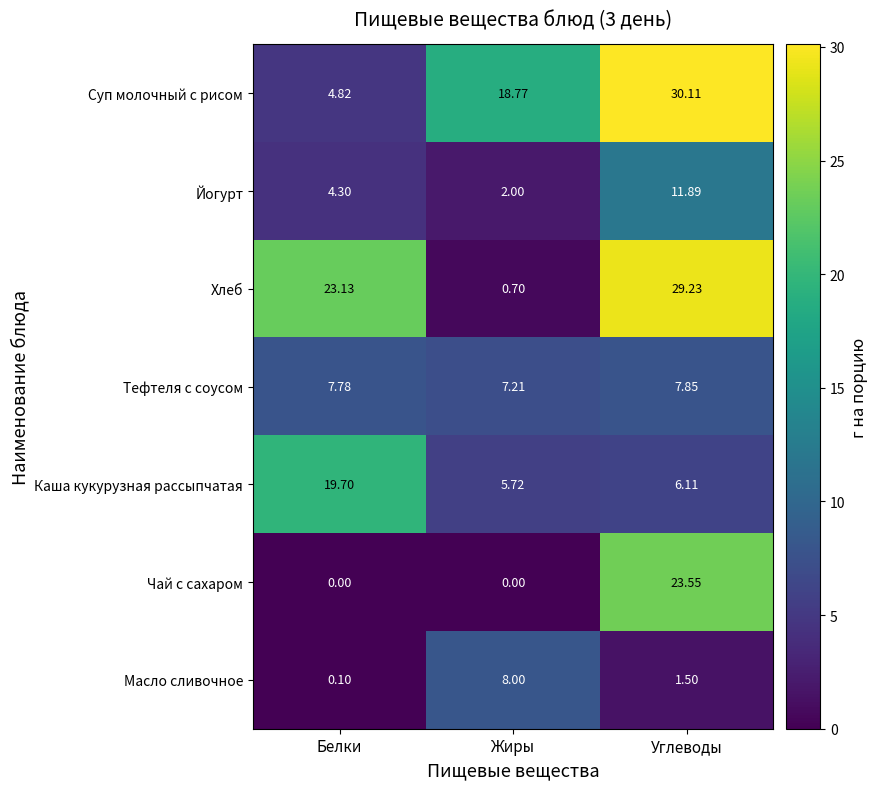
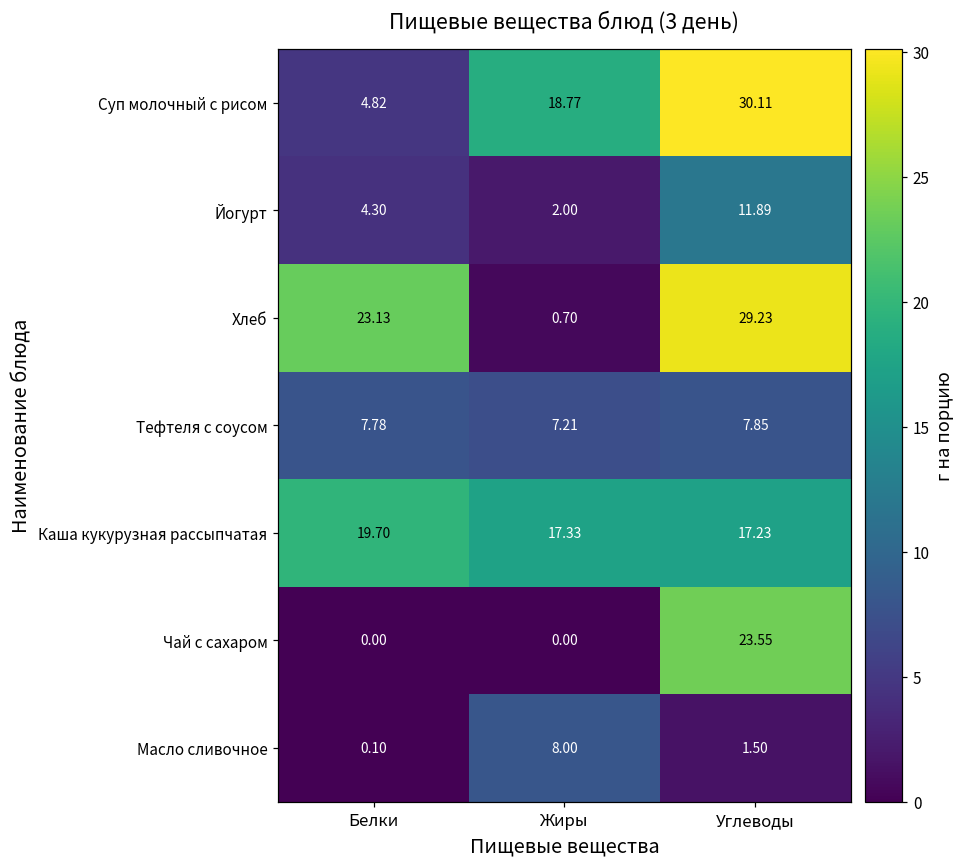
  {
    "Суп молочный с рисом": {
      "Белки": 4.82,
      "Жиры": 18.77,
      "Углеводы": 30.11
    },
    "Йогурт": {
      "Белки": 4.30,
      "Жиры": 2.00,
      "Углеводы": 11.89
    },
    "Хлеб": {
      "Белки": 23.13,
      "Жиры": 0.70,
      "Углеводы": 29.23
    },
    "Тефтеля с соусом": {
      "Белки": 7.78,
      "Жиры": 7.21,
      "Углеводы": 7.85
    },
    "Каша кукурузная рассыпчатая": {
      "Белки": 19.70,
-     "Жиры": 5.72,
-     "Углеводы": 6.11
+     "Жиры": 17.33,
+     "Углеводы": 17.23
    },
    "Чай с сахаром": {
      "Белки": 0.00,
      "Жиры": 0.00,
      "Углеводы": 23.55
    },
    "Масло сливочное": {
      "Белки": 0.10,
      "Жиры": 8.00,
      "Углеводы": 1.50
    }
  }
